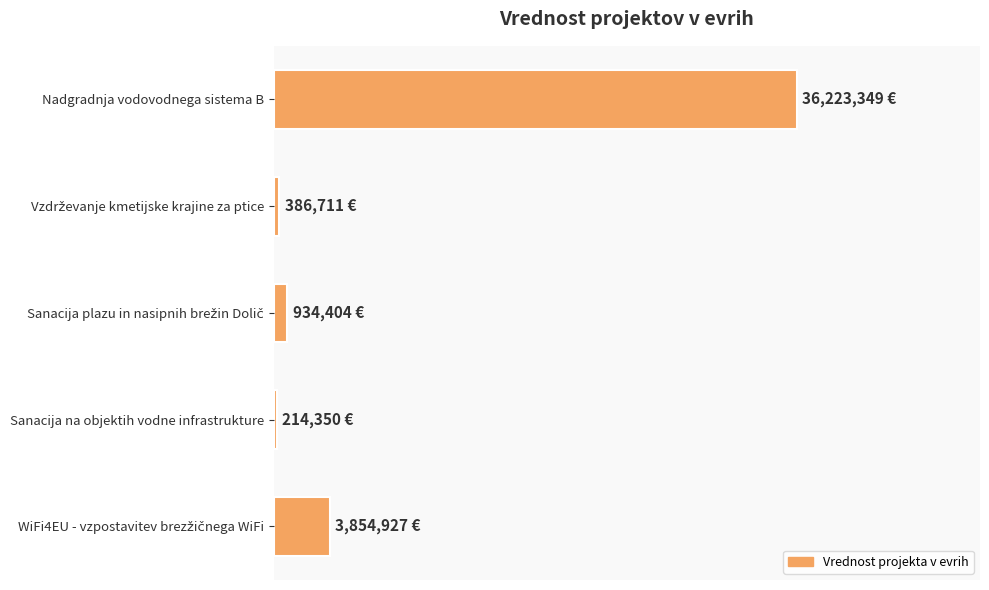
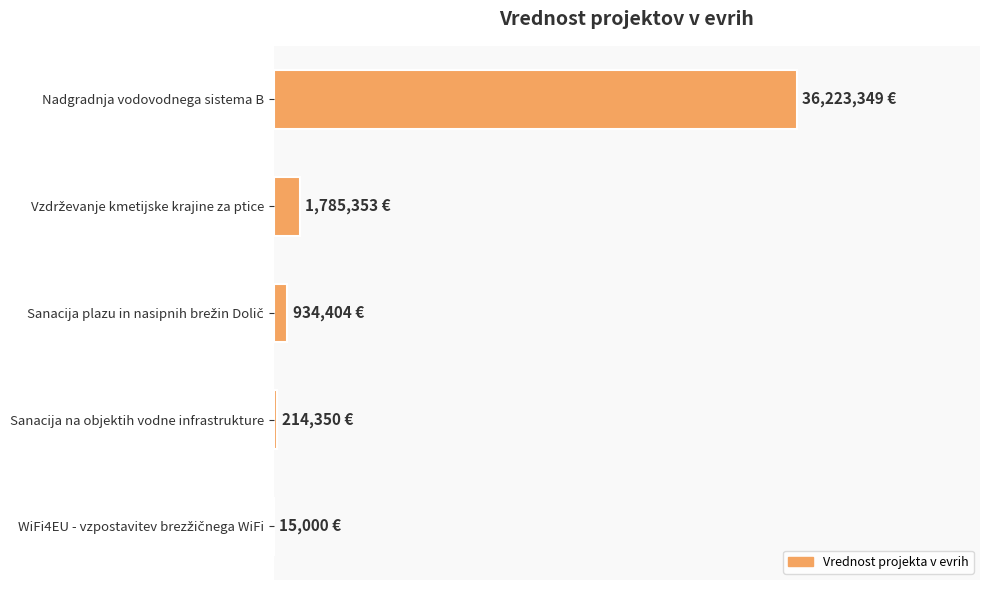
  {
    "Nadgradnja vodovodnega sistema B": "36,223,349",
-   "Vzdrževanje kmetijske krajine za ptice": "386,711",
+   "Vzdrževanje kmetijske krajine za ptice": "1,785,353",
    "Sanacija plazu in nasipnih brežin Dolič": "934,404",
    "Sanacija na objektih vodne infrastrukture": "214,350",
-   "WiFi4EU - vzpostavitev brezžičnega WiFi": "3,854,927"
+   "WiFi4EU - vzpostavitev brezžičnega WiFi": "15,000"
  }
